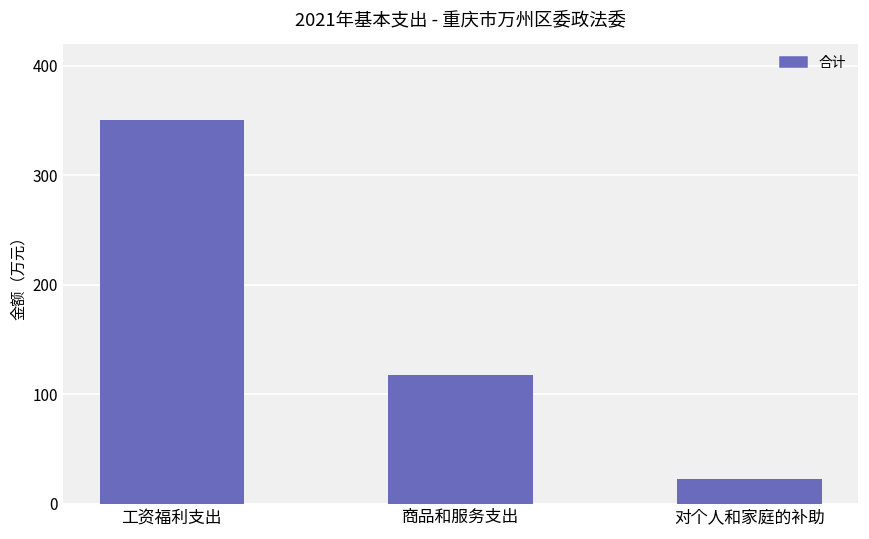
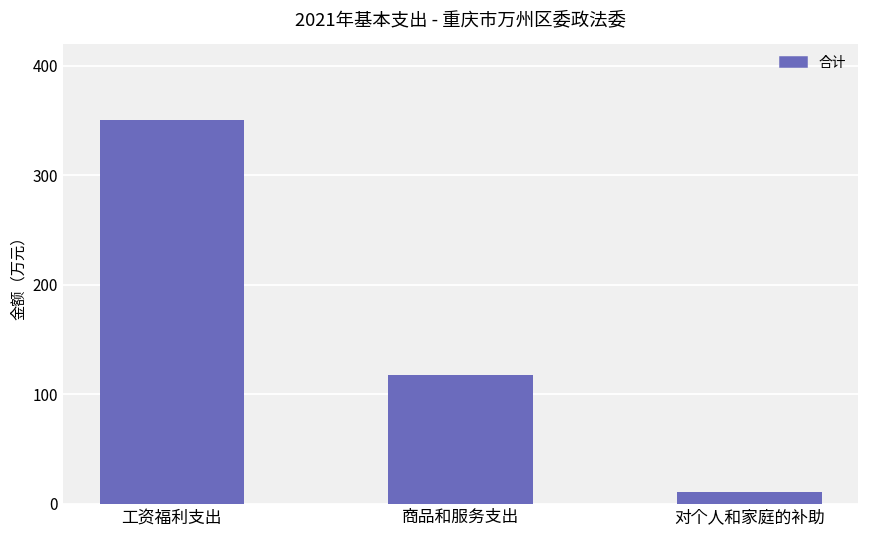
  {
    "工资福利支出": 350,
    "商品和服务支出": 120,
-   "对个人和家庭的补助": 20
+   "对个人和家庭的补助": 10
  }
